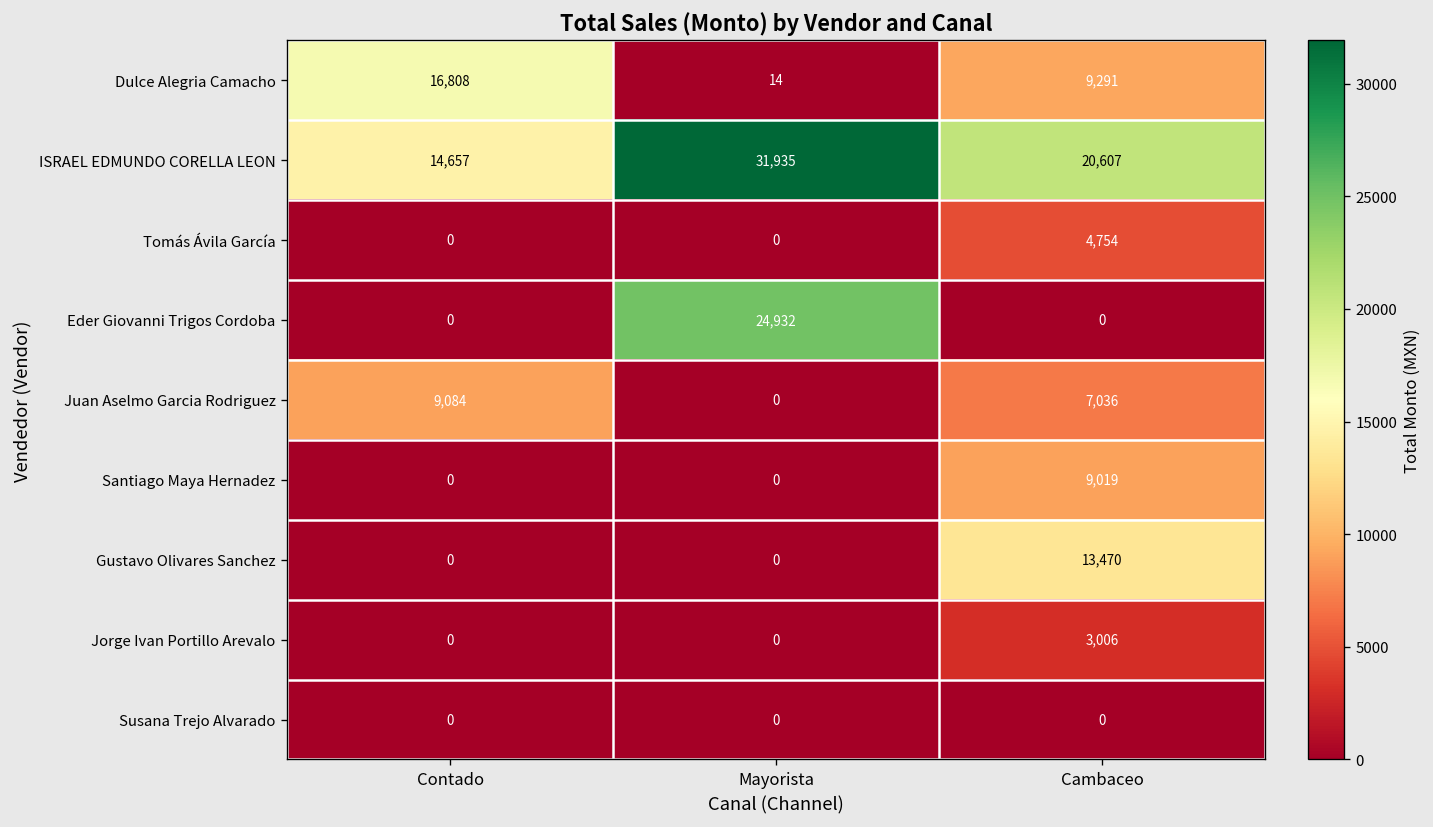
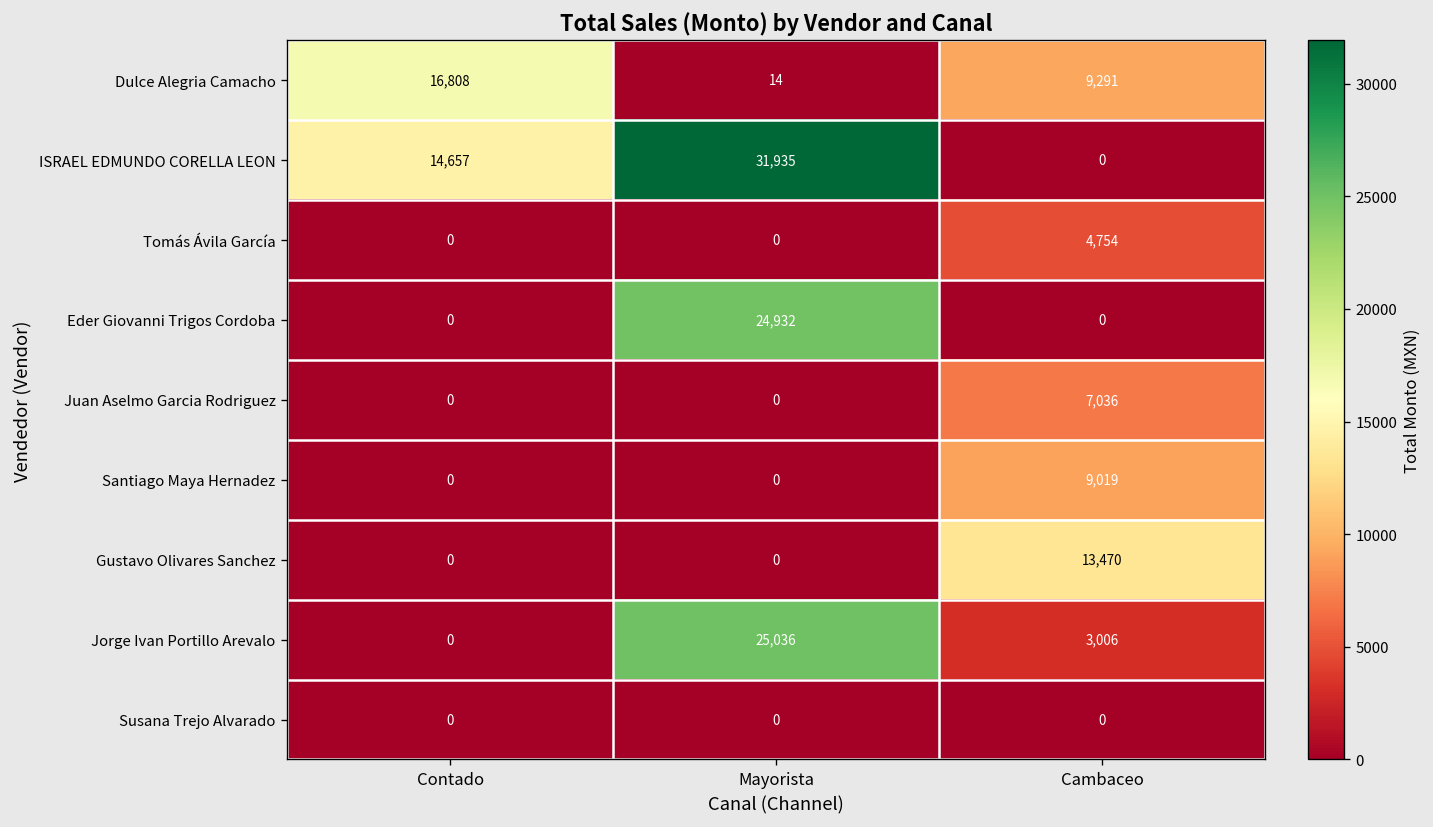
  {
    "Dulce Alegria Camacho": {
      "Contado": "16,808",
      "Mayorista": "14",
      "Cambaceo": "9,291"
    },
    "ISRAEL EDMUNDO CORELLA LEON": {
      "Contado": "14,657",
      "Mayorista": "31,935",
-     "Cambaceo": "20,607"
+     "Cambaceo": "0"
    },
    "Tomás Ávila García": {
      "Contado": "0",
      "Mayorista": "0",
      "Cambaceo": "4,754"
    },
    "Eder Giovanni Trigos Cordoba": {
      "Contado": "0",
      "Mayorista": "24,932",
      "Cambaceo": "0"
    },
    "Juan Aselmo Garcia Rodriguez": {
-     "Contado": "9,084",
+     "Contado": "0",
      "Mayorista": "0",
      "Cambaceo": "7,036"
    },
    "Santiago Maya Hernadez": {
      "Contado": "0",
      "Mayorista": "0",
      "Cambaceo": "9,019"
    },
    "Gustavo Olivares Sanchez": {
      "Contado": "0",
      "Mayorista": "0",
      "Cambaceo": "13,470"
    },
    "Jorge Ivan Portillo Arevalo": {
      "Contado": "0",
-     "Mayorista": "0",
+     "Mayorista": "25,036",
      "Cambaceo": "3,006"
    },
    "Susana Trejo Alvarado": {
      "Contado": "0",
      "Mayorista": "0",
      "Cambaceo": "0"
    }
  }
